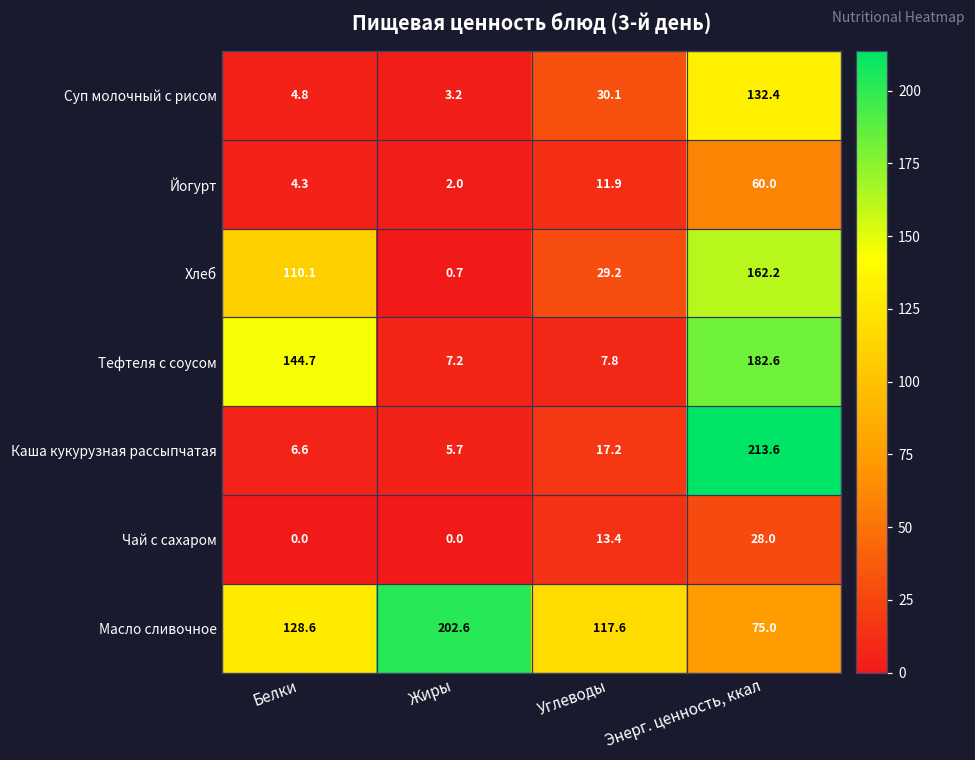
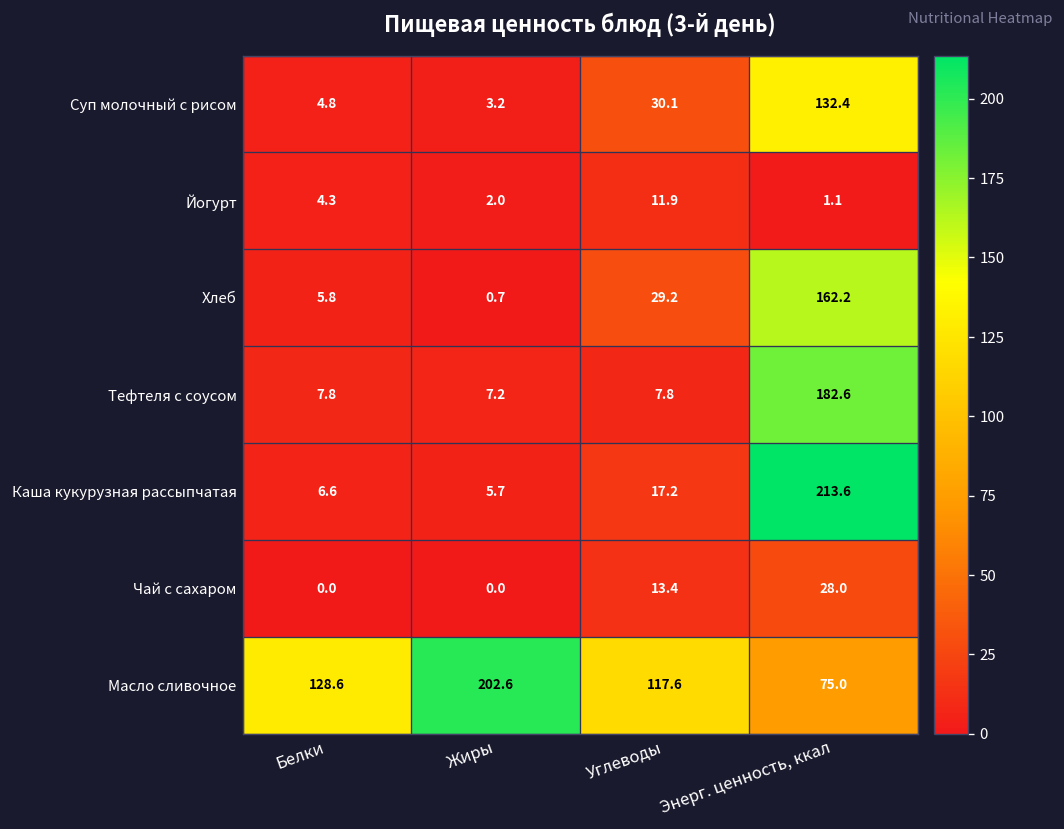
  {
    "Суп молочный с рисом": {
      "Белки": 4.8,
      "Жиры": 3.2,
      "Углеводы": 30.1,
      "Энерг. ценность, ккал": 132.4
    },
    "Йогурт": {
      "Белки": 4.3,
      "Жиры": 2.0,
      "Углеводы": 11.9,
-     "Энерг. ценность, ккал": 60.0
+     "Энерг. ценность, ккал": 1.1
    },
    "Хлеб": {
-     "Белки": 110.1,
+     "Белки": 5.8,
      "Жиры": 0.7,
      "Углеводы": 29.2,
      "Энерг. ценность, ккал": 162.2
    },
    "Тефтеля с соусом": {
-     "Белки": 144.7,
+     "Белки": 7.8,
      "Жиры": 7.2,
      "Углеводы": 7.8,
      "Энерг. ценность, ккал": 182.6
    },
    "Каша кукурузная рассыпчатая": {
      "Белки": 6.6,
      "Жиры": 5.7,
      "Углеводы": 17.2,
      "Энерг. ценность, ккал": 213.6
    },
    "Чай с сахаром": {
      "Белки": 0.0,
      "Жиры": 0.0,
      "Углеводы": 13.4,
      "Энерг. ценность, ккал": 28.0
    },
    "Масло сливочное": {
      "Белки": 128.6,
      "Жиры": 202.6,
      "Углеводы": 117.6,
      "Энерг. ценность, ккал": 75.0
    }
  }
